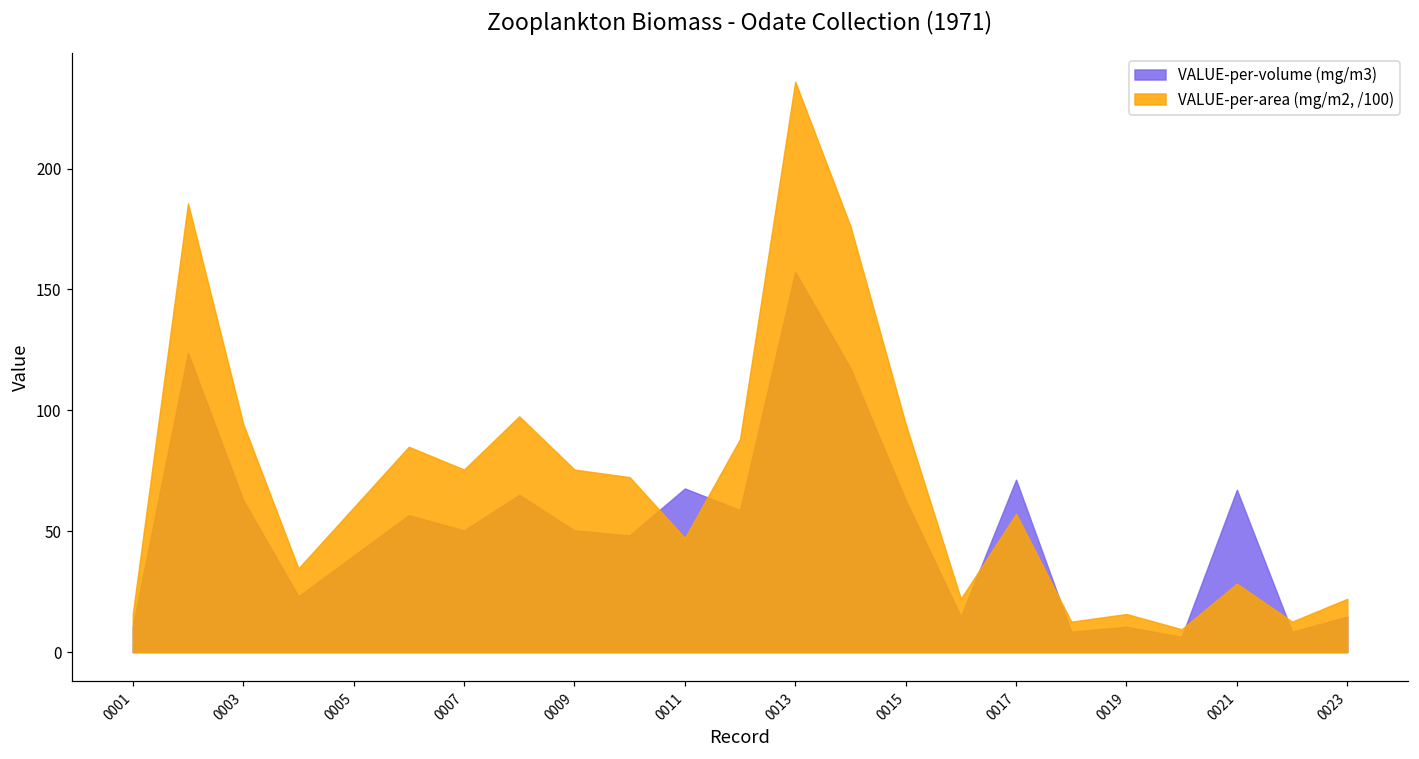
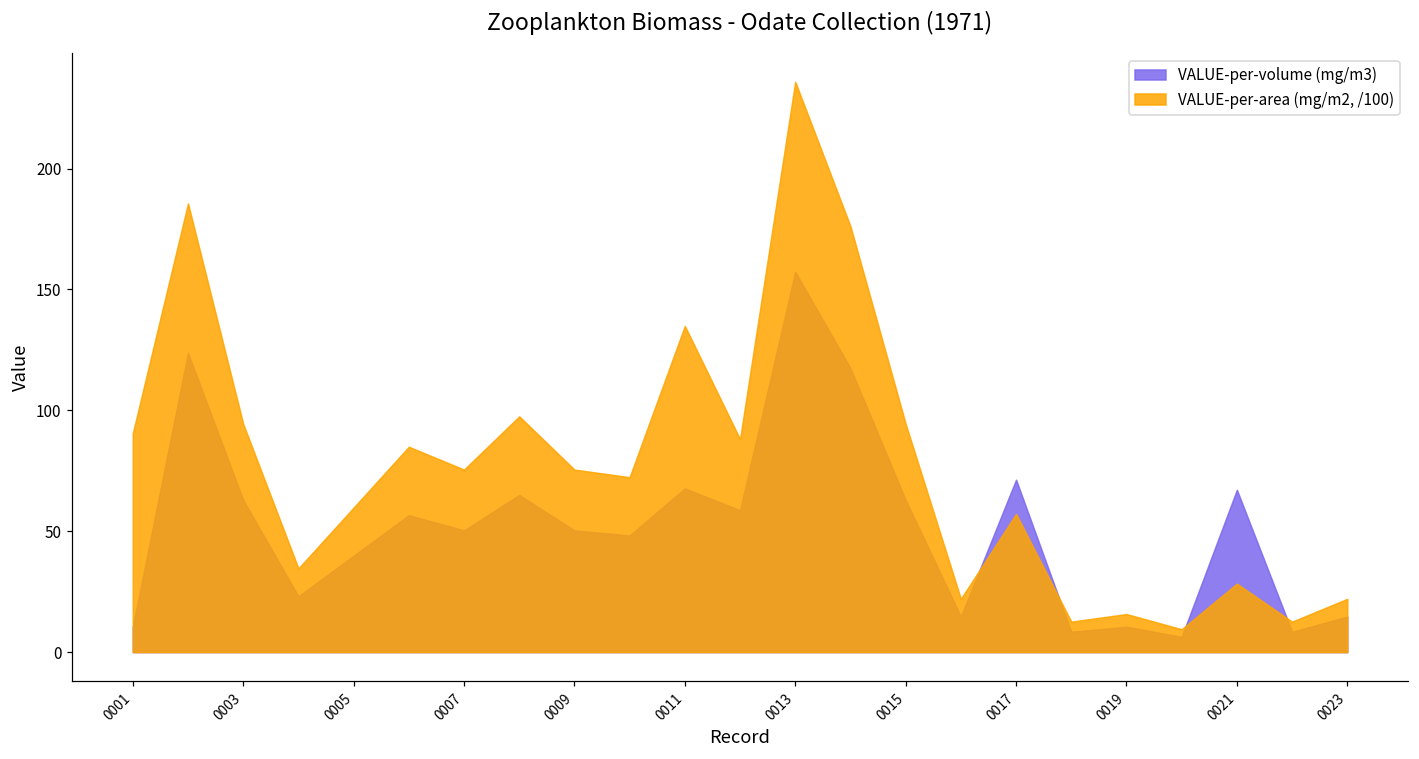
  {
    "VALUE-per-volume (mg/m3)": {
      "0001": 10,
      "0003": 63,
      "0005": 40,
      "0007": 50,
      "0009": 50,
      "0011": 68,
      "0013": 157,
      "0015": 63,
      "0017": 71,
      "0019": 10,
      "0021": 67,
      "0023": 15
    },
    "VALUE-per-area (mg/m2, /100)": {
-     "0001": 16,
+     "0001": 90,
      "0003": 94,
      "0005": 60,
      "0007": 75,
      "0009": 75,
-     "0011": 47,
+     "0011": 135,
      "0013": 236,
      "0015": 94,
      "0017": 57,
      "0019": 16,
      "0021": 28,
      "0023": 22
    }
  }
